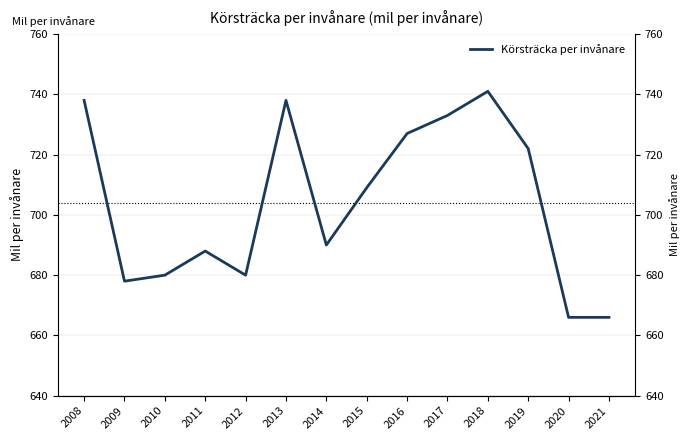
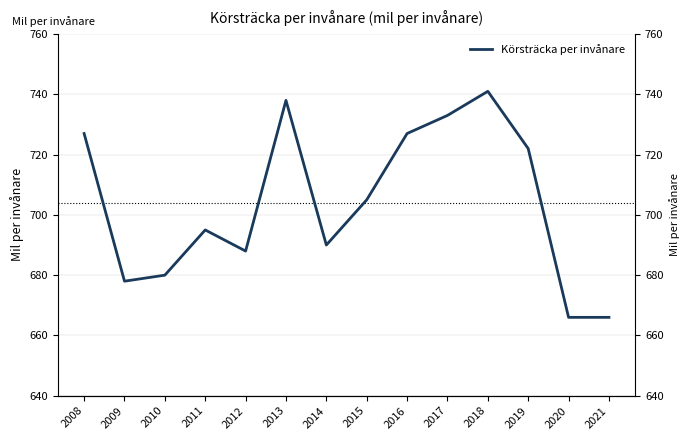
  {
-   "2008": 738,
+   "2008": 727,
    "2009": 678,
    "2010": 680,
-   "2011": 688,
-   "2012": 680,
+   "2011": 695,
+   "2012": 688,
    "2013": 738,
    "2014": 690,
-   "2015": 709,
+   "2015": 705,
    "2016": 727,
    "2017": 733,
    "2018": 741,
    "2019": 722,
    "2020": 666,
    "2021": 666
  }
